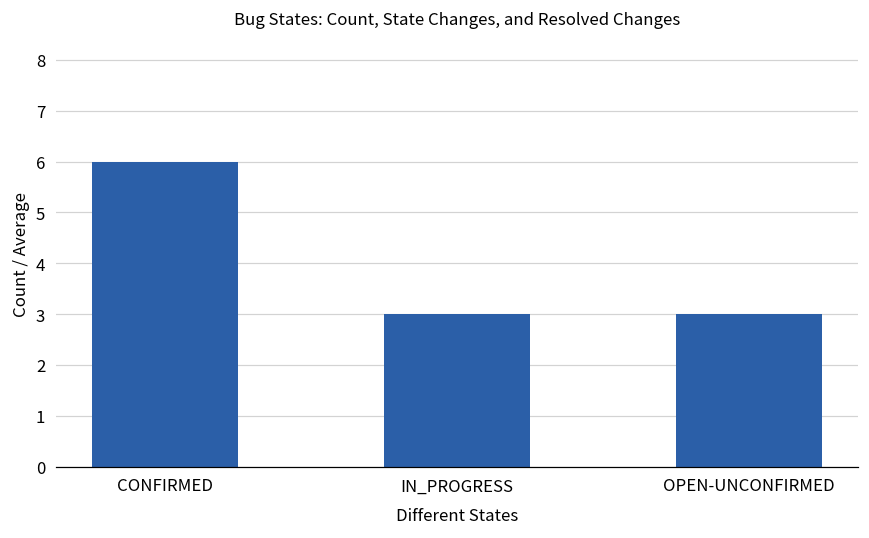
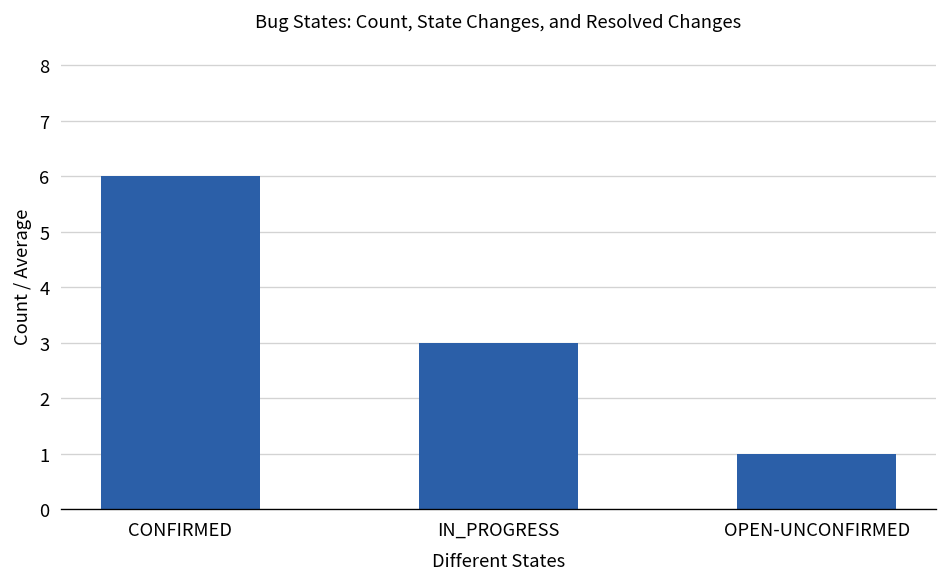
  {
    "CONFIRMED": 6,
    "IN_PROGRESS": 3,
-   "OPEN-UNCONFIRMED": 3
+   "OPEN-UNCONFIRMED": 1
  }
